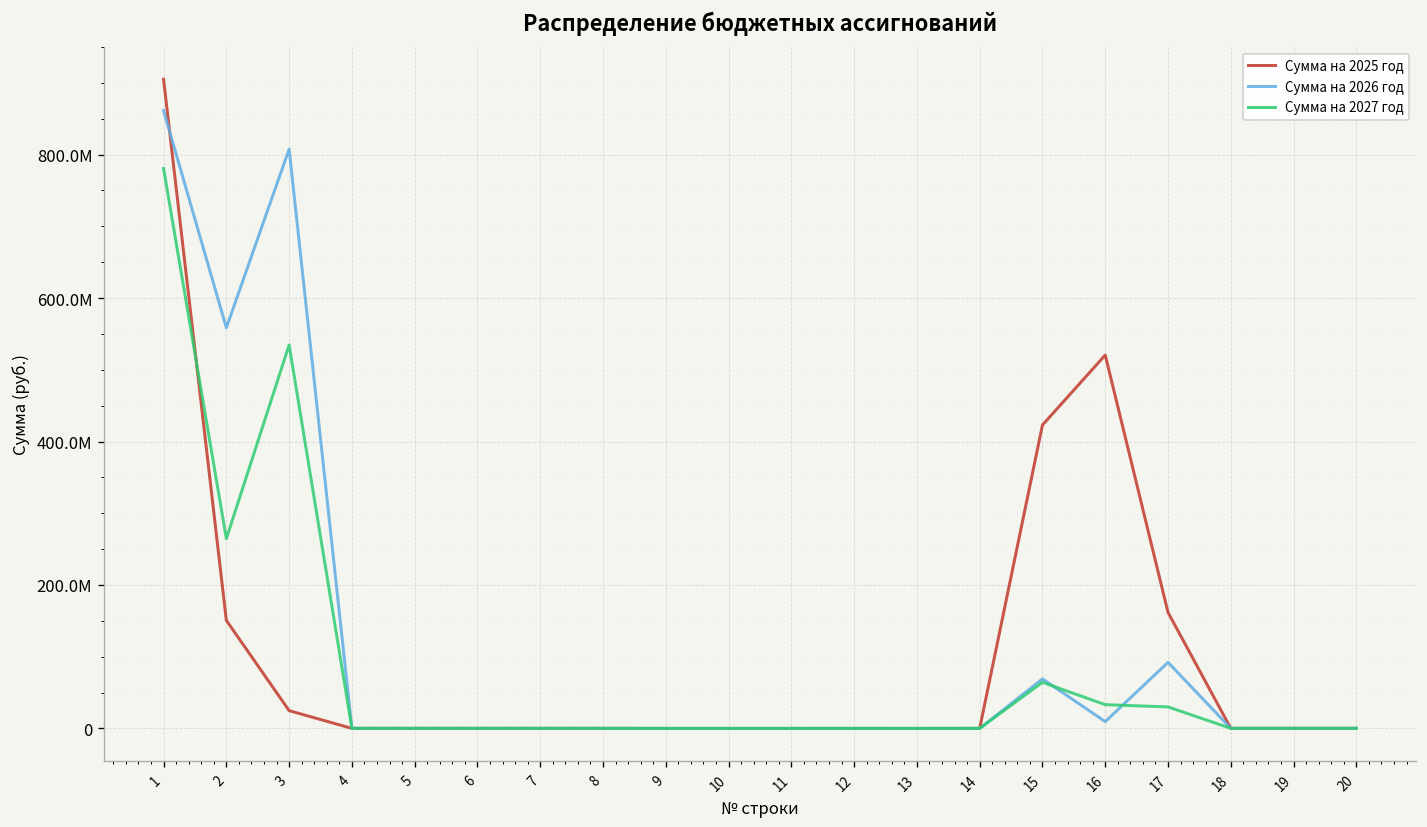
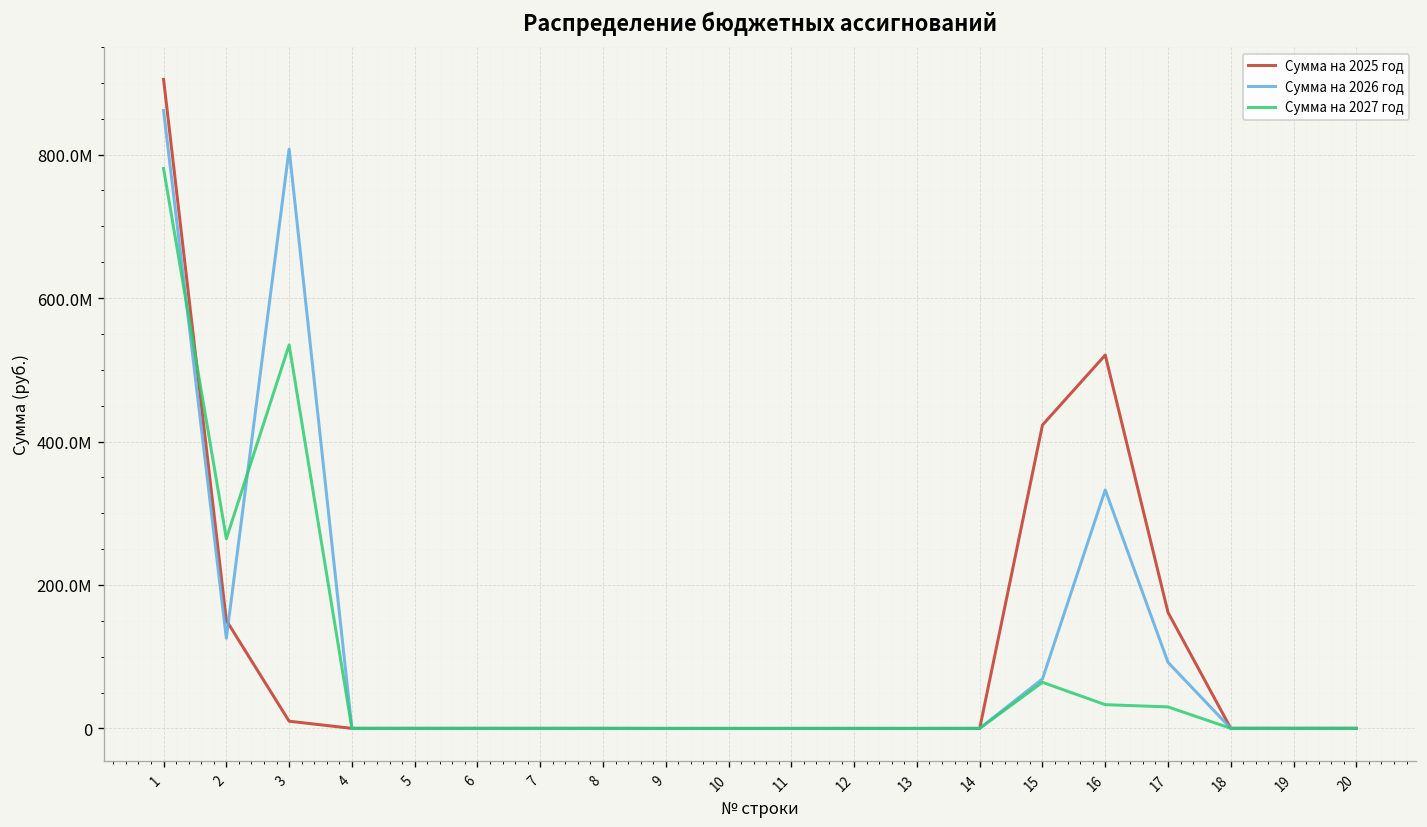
  {
    "Сумма на 2025 год": {
      "1": 900000000,
      "2": 150000000,
-     "3": 20000000,
+     "3": 10000000,
      "15": 420000000,
      "16": 520000000,
      "17": 160000000
    },
    "Сумма на 2026 год": {
      "1": 860000000,
-     "2": 560000000,
+     "2": 130000000,
      "3": 810000000,
      "15": 70000000,
-     "16": 10000000,
+     "16": 330000000,
      "17": 90000000
    },
    "Сумма на 2027 год": {
      "1": 780000000,
      "2": 260000000,
      "3": 530000000,
      "15": 60000000,
      "16": 30000000,
      "17": 30000000
    }
  }
